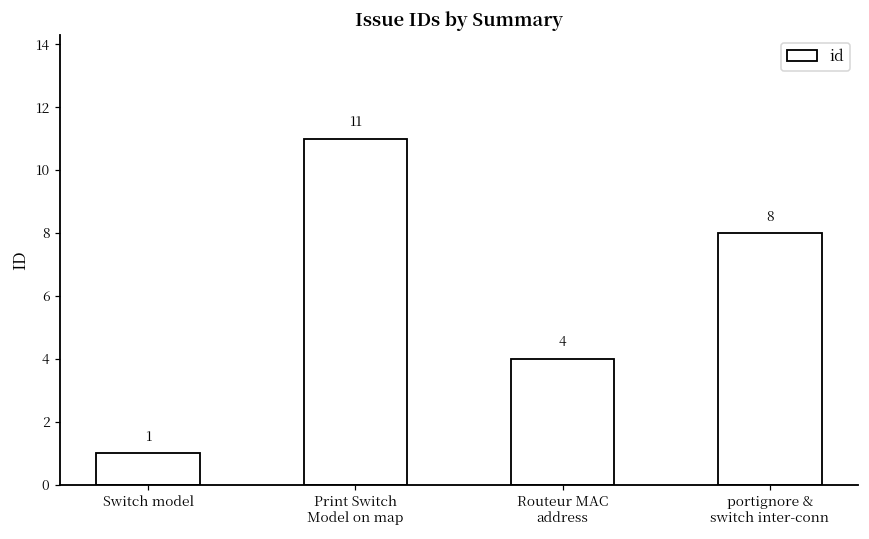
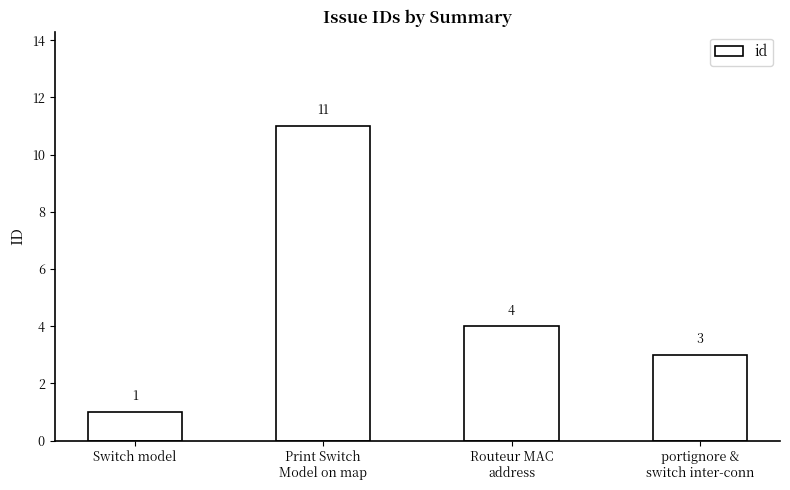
  {
    "Switch model": 1,
    "Print Switch Model on map": 11,
    "Routeur MAC address": 4,
-   "portignore & switch inter-conn": 8
+   "portignore & switch inter-conn": 3
  }
